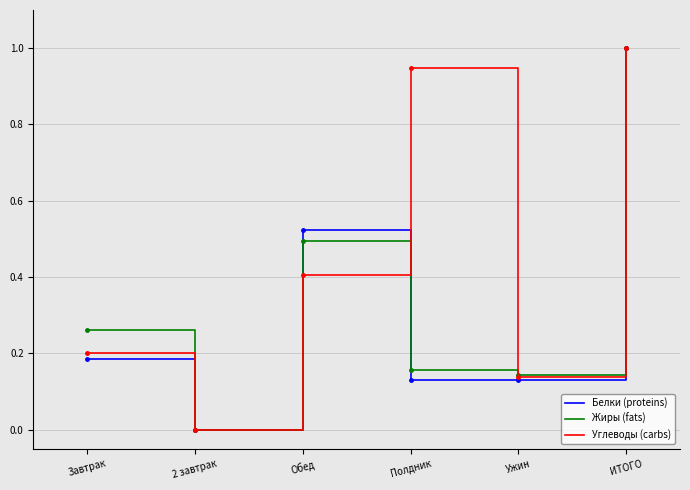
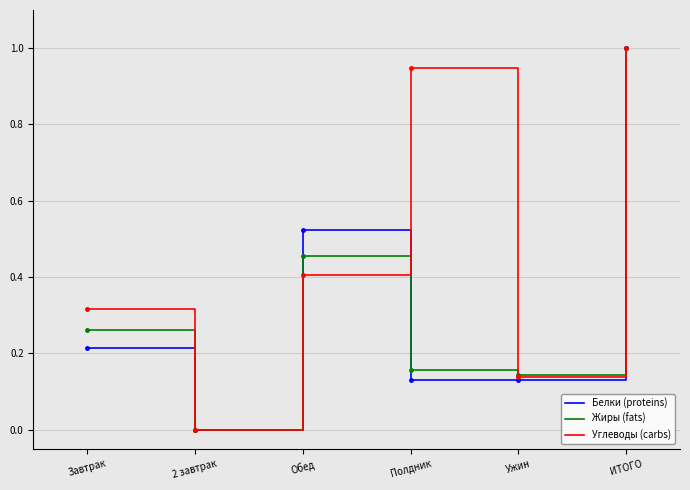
  {
    "Белки (proteins)": {
-     "Завтрак": 0.19,
+     "Завтрак": 0.22,
      "Обед": 0.52,
      "Полдник": 0.13
    },
    "Жиры (fats)": {
      "Завтрак": 0.26,
-     "Обед": 0.49,
+     "Обед": 0.46,
      "Полдник": 0.16
    },
    "Углеводы (carbs)": {
-     "Завтрак": 0.20,
+     "Завтрак": 0.32,
      "Обед": 0.40,
      "Полдник": 0.95
    }
  }
